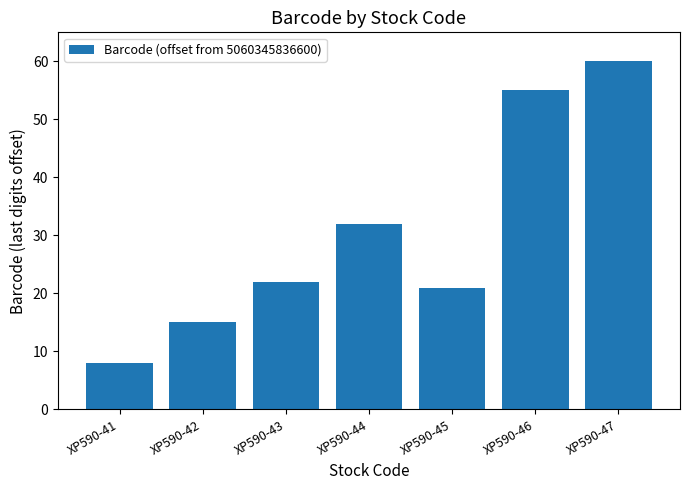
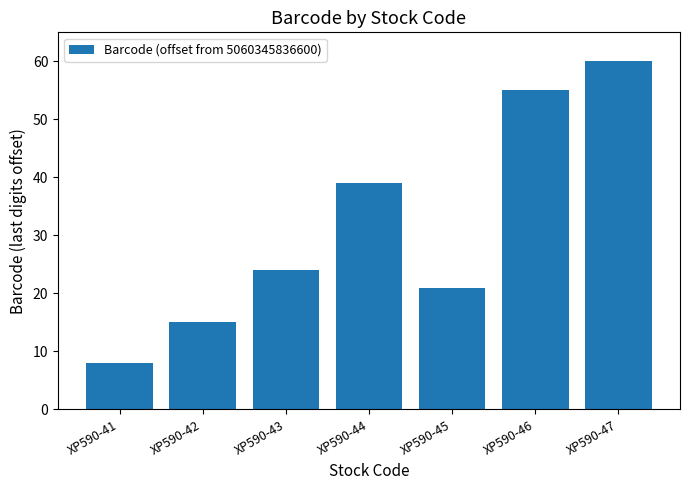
  {
    "XP590-41": 8,
    "XP590-42": 15,
-   "XP590-43": 22,
-   "XP590-44": 32,
+   "XP590-43": 24,
+   "XP590-44": 39,
    "XP590-45": 21,
    "XP590-46": 55,
    "XP590-47": 60
  }
